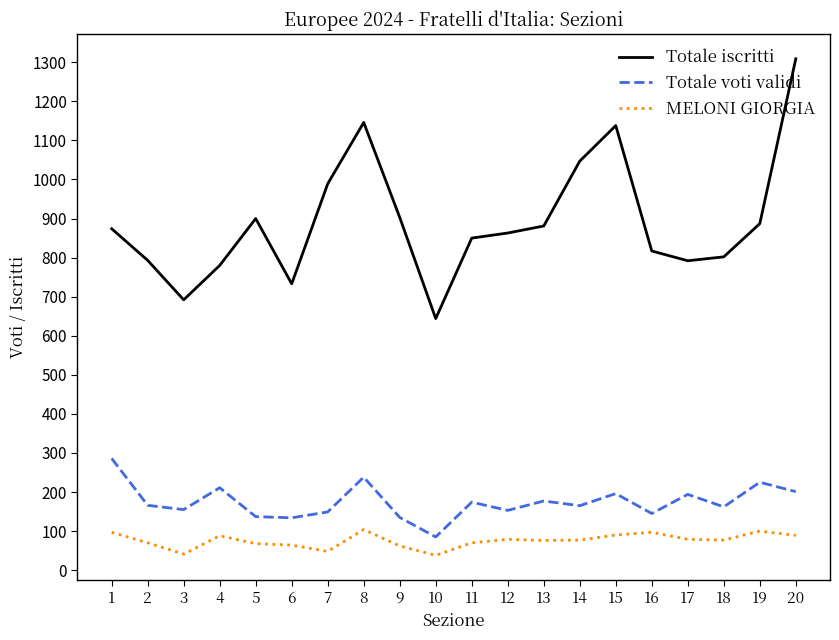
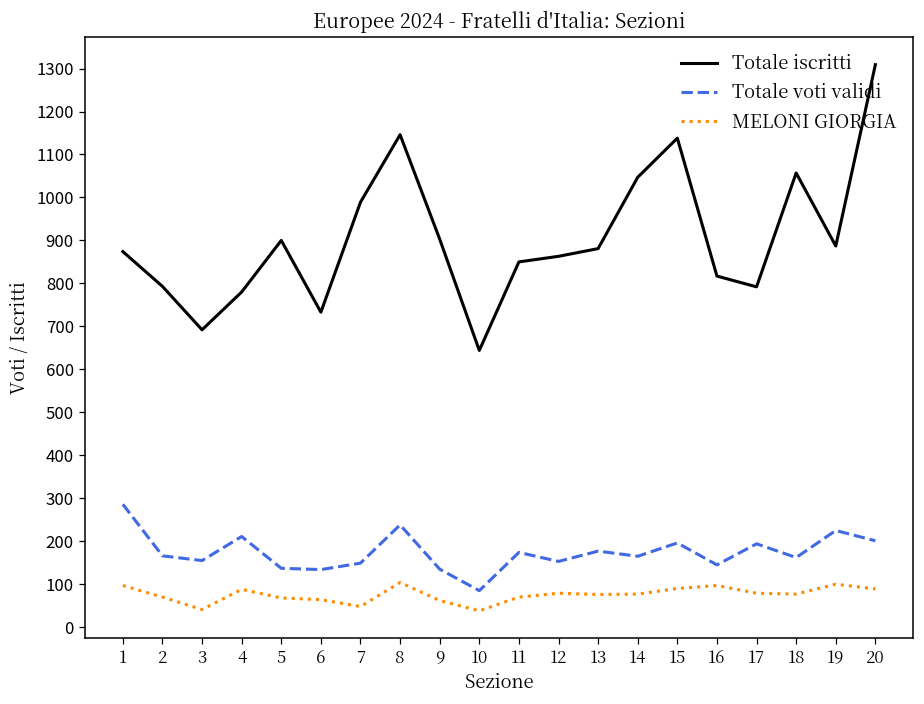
  {
    "Totale iscritti": {
      "1": 870,
      "2": 790,
      "3": 690,
      "4": 780,
      "5": 900,
      "6": 730,
      "7": 990,
      "8": 1150,
      "9": 900,
      "10": 640,
      "11": 850,
      "12": 860,
      "13": 880,
      "14": 1050,
      "15": 1140,
      "16": 820,
      "17": 790,
-     "18": 800,
+     "18": 1060,
      "19": 890,
      "20": 1310
    },
    "Totale voti validi": {
      "1": 290,
      "2": 170,
      "3": 160,
      "4": 210,
      "5": 140,
      "6": 130,
      "7": 150,
      "8": 240,
      "9": 140,
      "10": 90,
      "11": 170,
      "12": 150,
      "13": 180,
      "14": 170,
      "15": 200,
      "16": 150,
      "17": 190,
      "18": 160,
      "19": 230,
      "20": 200
    },
    "MELONI GIORGIA": {
      "1": 100,
      "2": 70,
      "3": 40,
      "4": 90,
      "5": 70,
      "6": 60,
      "7": 50,
      "8": 100,
      "9": 60,
      "10": 40,
      "11": 70,
      "12": 80,
      "13": 80,
      "14": 80,
      "15": 90,
      "16": 100,
      "17": 80,
      "18": 80,
      "19": 100,
      "20": 90
    }
  }
